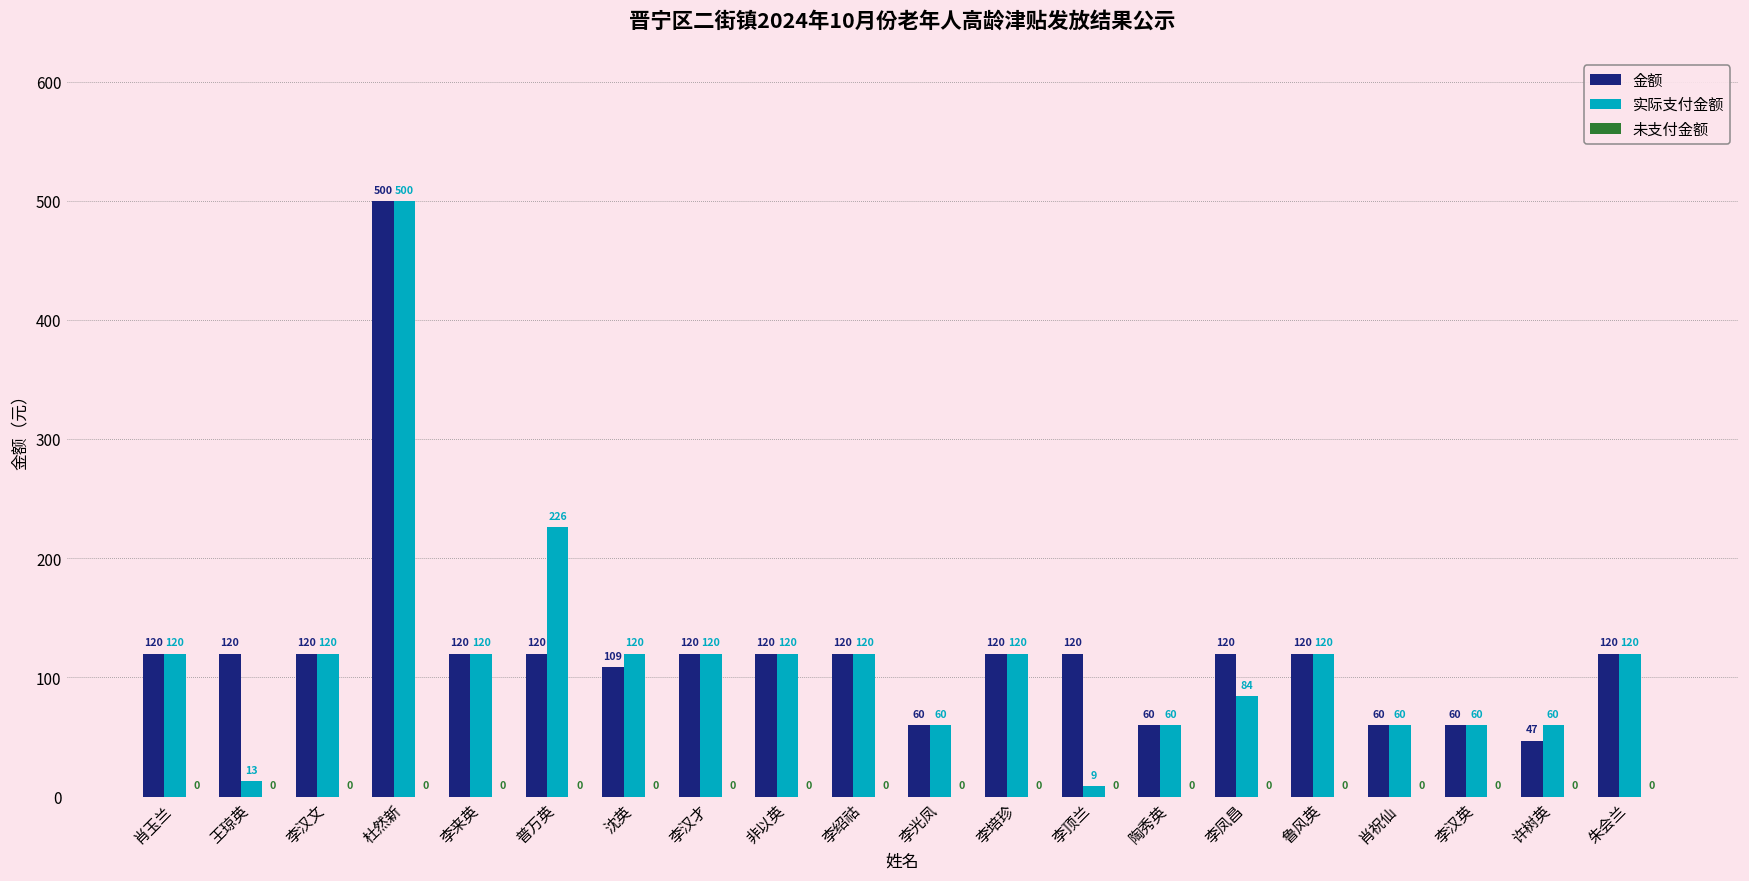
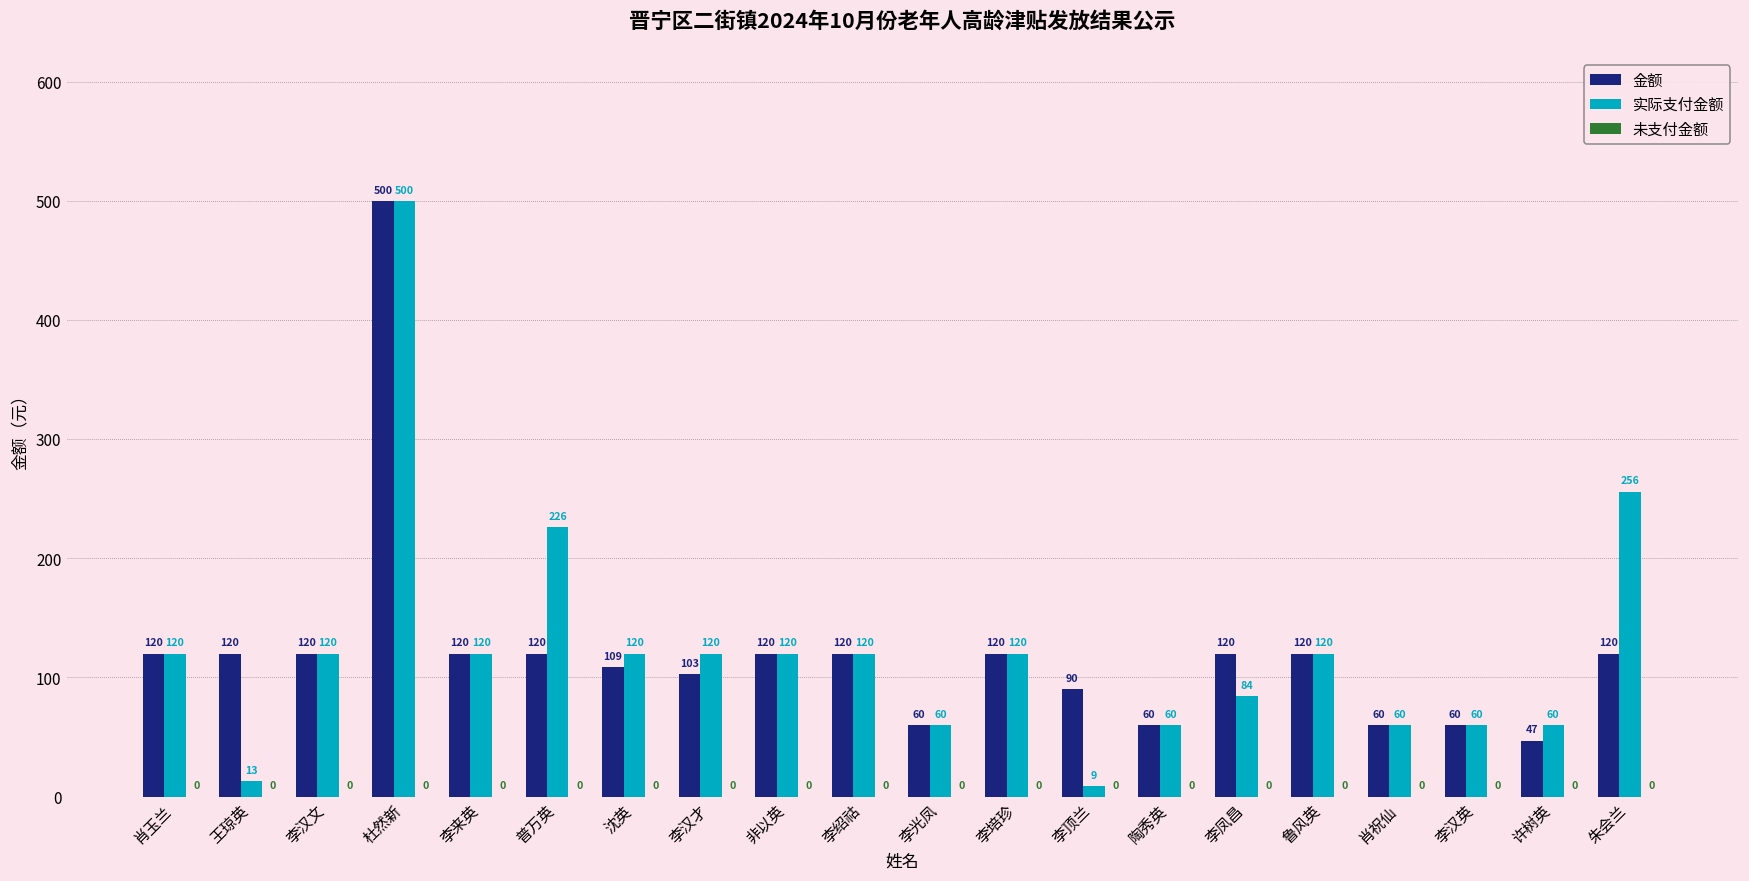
  {
    "金额": {
      "肖玉兰": 120,
      "王琼英": 120,
      "李汉文": 120,
      "杜然新": 500,
      "李来英": 120,
      "普万英": 120,
      "沈英": 109,
-     "李汉才": 120,
+     "李汉才": 103,
      "非以英": 120,
      "李绍祜": 120,
      "李光凤": 60,
      "李培珍": 120,
-     "李顶兰": 120,
+     "李顶兰": 90,
      "陶秀英": 60,
      "李凤昌": 120,
      "鲁风英": 120,
      "肖祝仙": 60,
      "李汉英": 60,
      "许树英": 47,
      "朱会兰": 120
    },
    "实际支付金额": {
      "肖玉兰": 120,
      "王琼英": 13,
      "李汉文": 120,
      "杜然新": 500,
      "李来英": 120,
      "普万英": 226,
      "沈英": 120,
      "李汉才": 120,
      "非以英": 120,
      "李绍祜": 120,
      "李光凤": 60,
      "李培珍": 120,
      "李顶兰": 9,
      "陶秀英": 60,
      "李凤昌": 84,
      "鲁风英": 120,
      "肖祝仙": 60,
      "李汉英": 60,
      "许树英": 60,
-     "朱会兰": 120
+     "朱会兰": 256
    },
    "未支付金额": {
      "肖玉兰": 0,
      "王琼英": 0,
      "李汉文": 0,
      "杜然新": 0,
      "李来英": 0,
      "普万英": 0,
      "沈英": 0,
      "李汉才": 0,
      "非以英": 0,
      "李绍祜": 0,
      "李光凤": 0,
      "李培珍": 0,
      "李顶兰": 0,
      "陶秀英": 0,
      "李凤昌": 0,
      "鲁风英": 0,
      "肖祝仙": 0,
      "李汉英": 0,
      "许树英": 0,
      "朱会兰": 0
    }
  }
